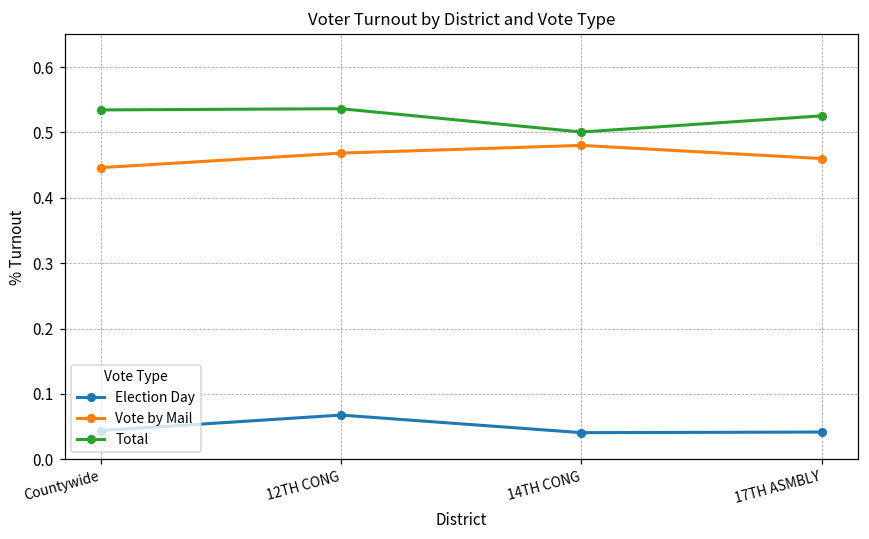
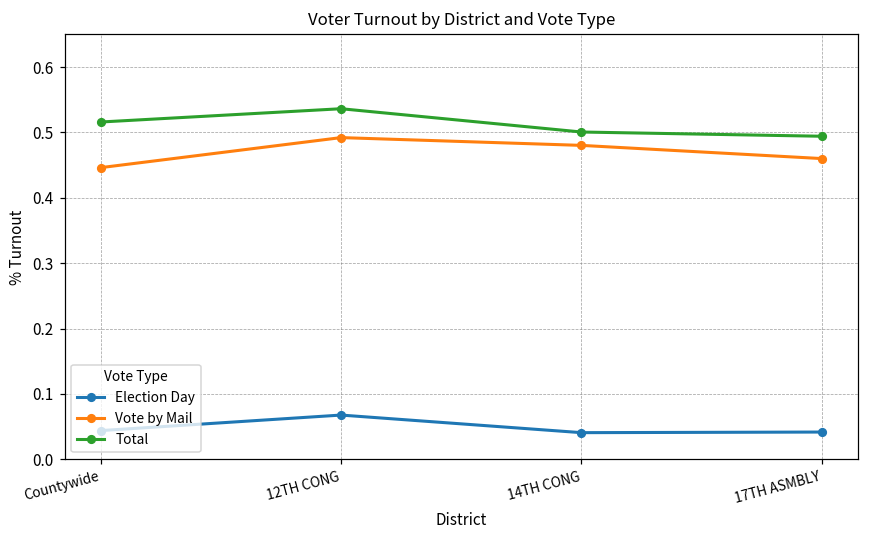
  {
    "Election Day": {
      "12TH CONG": 0.07,
      "14TH CONG": 0.04,
      "17TH ASMBLY": 0.04
    },
    "Vote by Mail": {
      "Countywide": 0.45,
-     "12TH CONG": 0.47,
+     "12TH CONG": 0.49,
      "14TH CONG": 0.48,
      "17TH ASMBLY": 0.46
    },
    "Total": {
-     "Countywide": 0.53,
+     "Countywide": 0.52,
      "12TH CONG": 0.54,
      "14TH CONG": 0.50,
-     "17TH ASMBLY": 0.53
+     "17TH ASMBLY": 0.49
    }
  }
